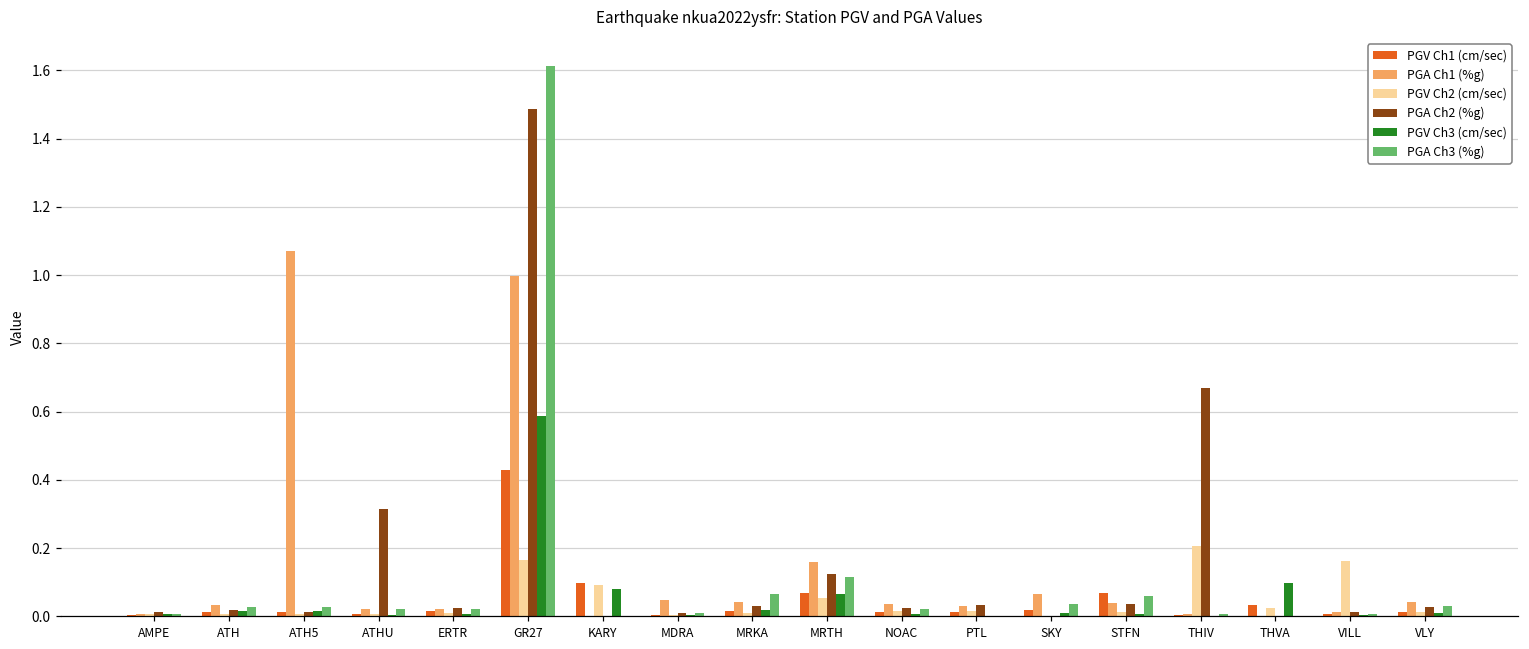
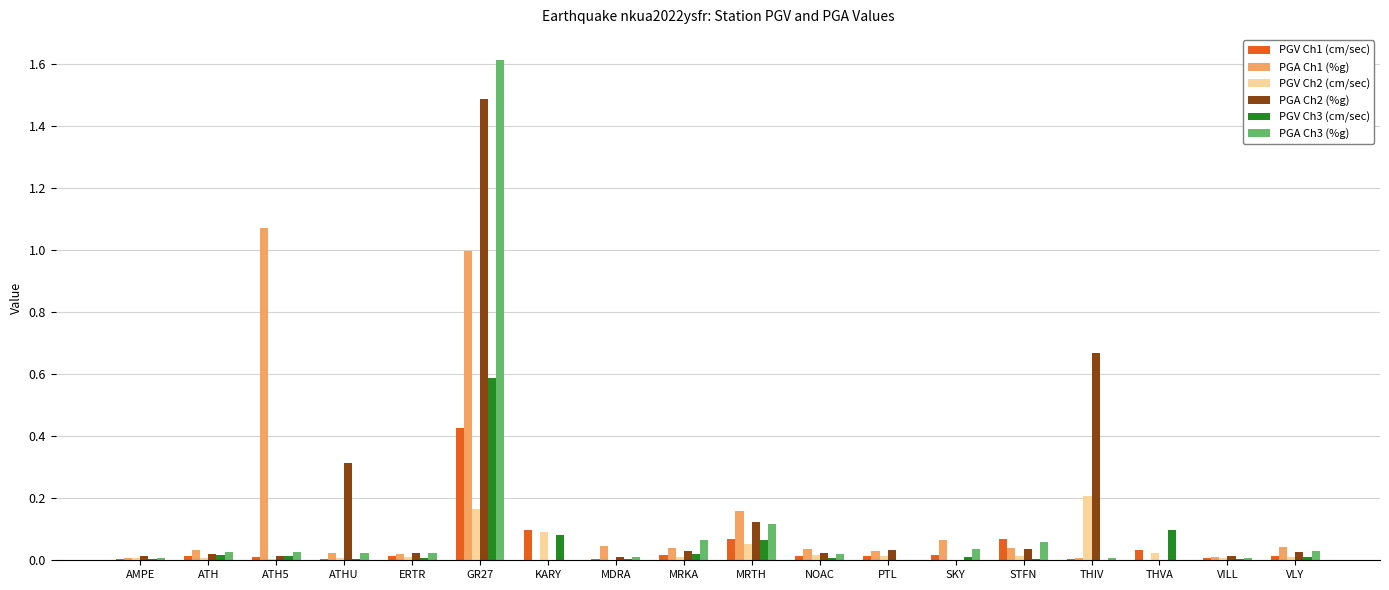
  {
    "PGV Ch1 (cm/sec)": {
      "ATH": 0.01,
      "ATH5": 0.01,
      "ERTR": 0.01,
      "GR27": 0.43,
      "KARY": 0.10,
      "MRKA": 0.02,
      "MRTH": 0.07,
      "NOAC": 0.01,
      "PTL": 0.01,
      "SKY": 0.02,
      "STFN": 0.07,
      "THVA": 0.03,
      "VLY": 0.01
    },
    "PGA Ch1 (%g)": {
      "ATH": 0.03,
      "ATH5": 1.07,
      "ATHU": 0.02,
      "ERTR": 0.02,
      "GR27": 1.00,
      "KARY": 0.00,
      "MDRA": 0.05,
      "MRKA": 0.04,
      "MRTH": 0.16,
      "NOAC": 0.04,
      "PTL": 0.03,
      "SKY": 0.07,
      "STFN": 0.04,
      "THVA": 0.00,
      "VILL": 0.01,
      "VLY": 0.04
    },
    "PGV Ch2 (cm/sec)": {
      "ERTR": 0.01,
      "GR27": 0.17,
      "KARY": 0.09,
      "MRKA": 0.01,
      "MRTH": 0.05,
      "NOAC": 0.02,
      "PTL": 0.01,
      "SKY": 0.00,
      "STFN": 0.01,
      "THIV": 0.21,
      "THVA": 0.02,
-     "VILL": 0.16,
+     "VILL": 0.01,
      "VLY": 0.01
    },
    "PGA Ch2 (%g)": {
      "AMPE": 0.01,
      "ATH": 0.02,
      "ATH5": 0.01,
      "ATHU": 0.31,
      "ERTR": 0.02,
      "GR27": 1.49,
      "KARY": 0.00,
      "MDRA": 0.01,
      "MRKA": 0.03,
      "MRTH": 0.12,
      "NOAC": 0.02,
      "PTL": 0.03,
      "SKY": 0.00,
      "STFN": 0.04,
      "THIV": 0.67,
      "THVA": 0.00,
      "VILL": 0.01,
      "VLY": 0.03
    },
    "PGV Ch3 (cm/sec)": {
      "ATH": 0.02,
      "ATH5": 0.01,
      "GR27": 0.59,
      "KARY": 0.08,
      "MRKA": 0.02,
      "MRTH": 0.07,
      "SKY": 0.01,
      "THVA": 0.10,
      "VLY": 0.01
    },
    "PGA Ch3 (%g)": {
      "AMPE": 0.01,
      "ATH": 0.03,
      "ATH5": 0.03,
      "ATHU": 0.02,
      "ERTR": 0.02,
      "GR27": 1.61,
      "KARY": 0.00,
      "MDRA": 0.01,
      "MRKA": 0.07,
      "MRTH": 0.12,
      "NOAC": 0.02,
      "SKY": 0.04,
      "STFN": 0.06,
      "THVA": 0.00,
      "VLY": 0.03
    }
  }
